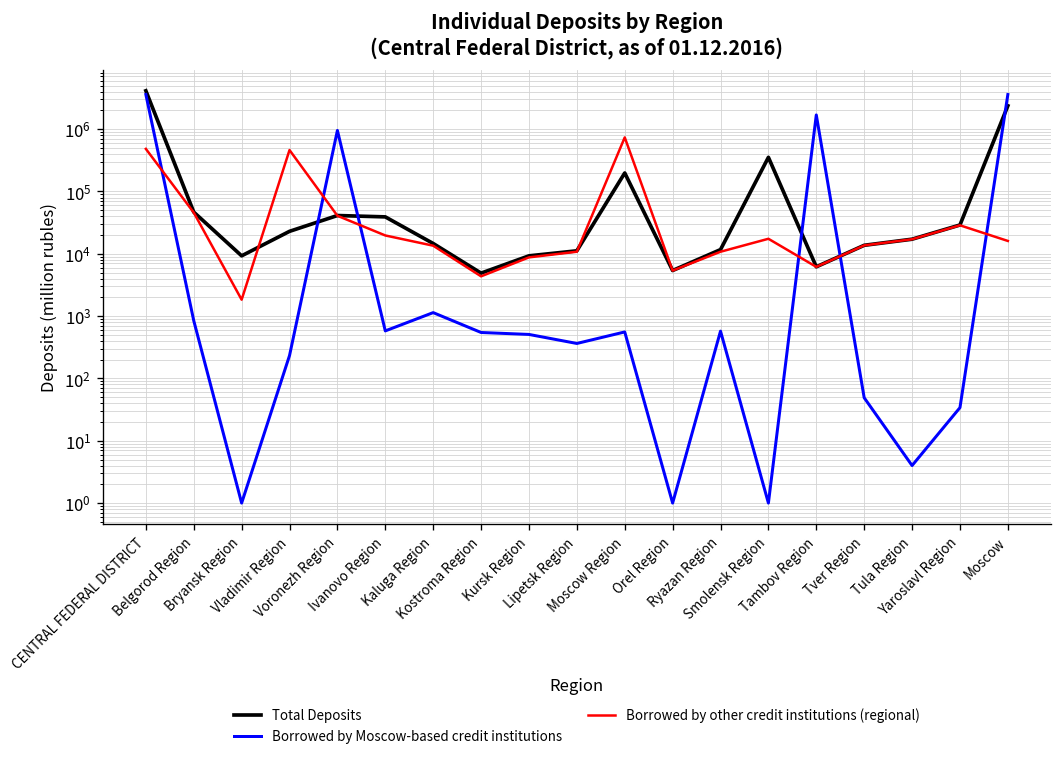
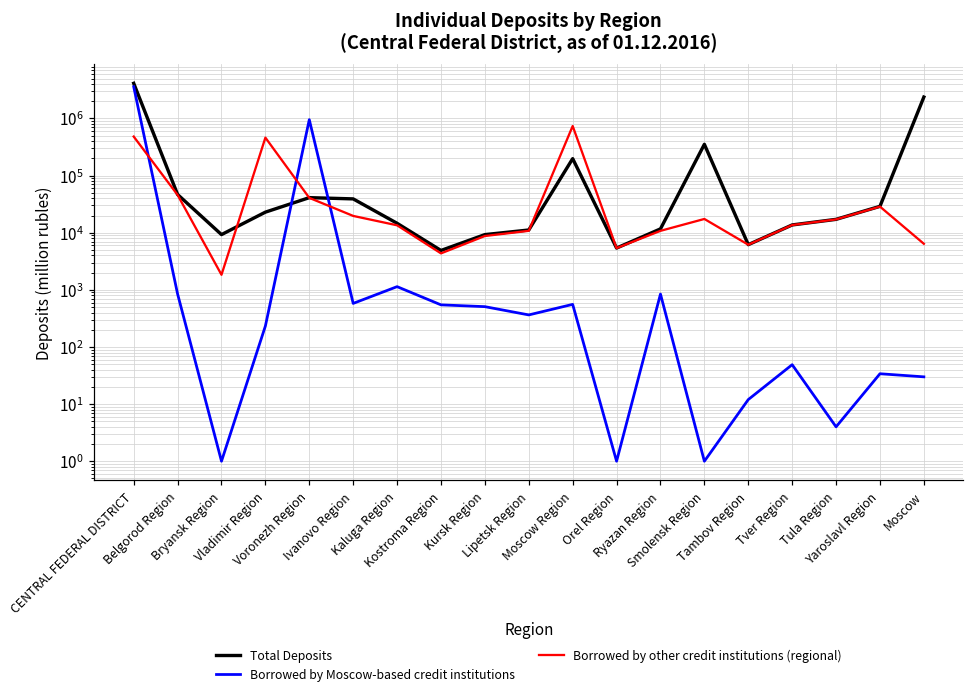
  {
    "Total Deposits": {
      "CENTRAL FEDERAL DISTRICT": 4000000,
      "Bryansk Region": 9000,
      "Vladimir Region": 20000,
      "Ivanovo Region": 40000,
      "Kostroma Region": 5000,
      "Moscow Region": 200000,
      "Smolensk Region": 400000,
      "Moscow": 2000000
    },
    "Borrowed by Moscow-based credit institutions": {
      "CENTRAL FEDERAL DISTRICT": 4000000,
      "Belgorod Region": 800,
      "Bryansk Region": 1,
      "Vladimir Region": 200,
      "Voronezh Region": 1000000,
      "Ivanovo Region": 600,
      "Kaluga Region": 1100,
      "Kostroma Region": 500,
      "Kursk Region": 500,
      "Lipetsk Region": 400,
      "Moscow Region": 600,
      "Orel Region": 1,
-     "Ryazan Region": 600,
+     "Ryazan Region": 800,
      "Smolensk Region": 1,
-     "Tambov Region": 1700000,
+     "Tambov Region": 12,
      "Tver Region": 50,
      "Tula Region": 4,
      "Yaroslavl Region": 30,
-     "Moscow": 4000000
+     "Moscow": 30
    },
    "Borrowed by other credit institutions (regional)": {
      "CENTRAL FEDERAL DISTRICT": 500000,
      "Bryansk Region": 1800,
      "Vladimir Region": 500000,
      "Ivanovo Region": 20000,
      "Kostroma Region": 4000,
      "Moscow Region": 700000,
      "Smolensk Region": 17000,
-     "Moscow": 16000
+     "Moscow": 6000
    }
  }
